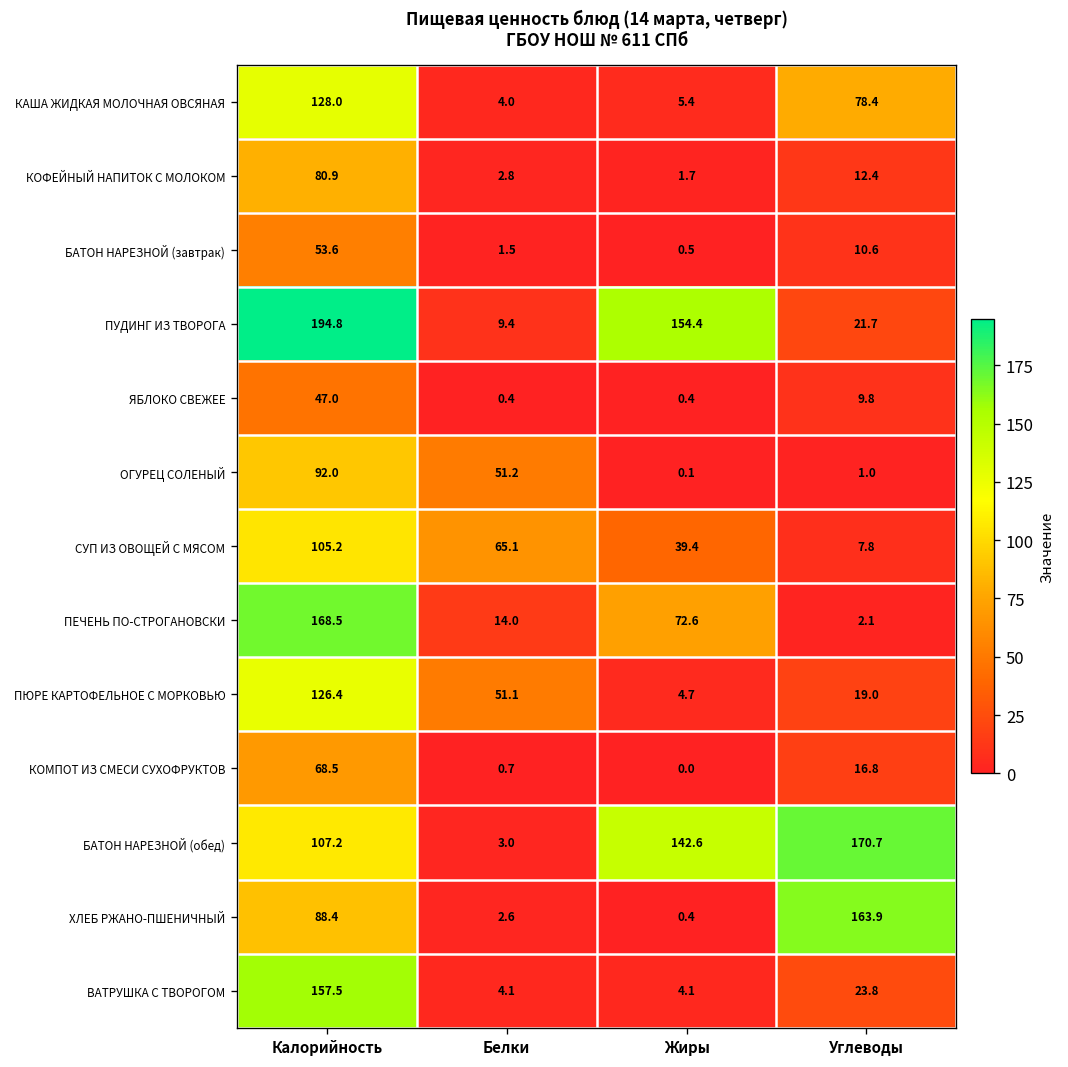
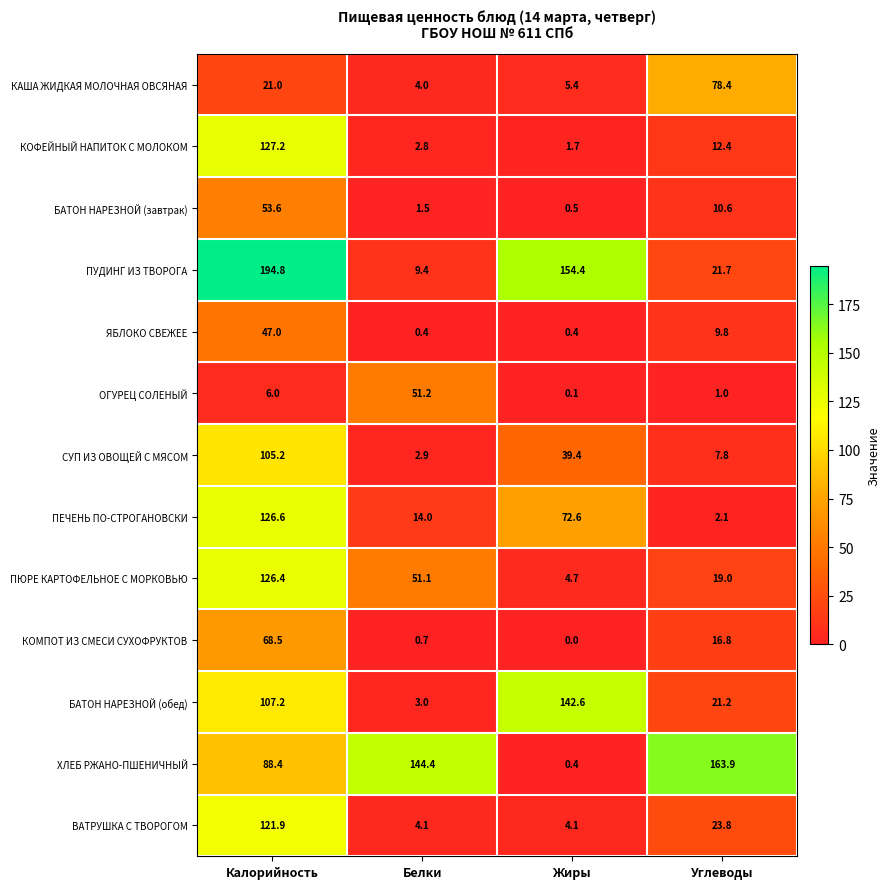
  {
    "КАША ЖИДКАЯ МОЛОЧНАЯ ОВСЯНАЯ": {
-     "Калорийность": 128.0,
+     "Калорийность": 21.0,
      "Белки": 4.0,
      "Жиры": 5.4,
      "Углеводы": 78.4
    },
    "КОФЕЙНЫЙ НАПИТОК С МОЛОКОМ": {
-     "Калорийность": 80.9,
+     "Калорийность": 127.2,
      "Белки": 2.8,
      "Жиры": 1.7,
      "Углеводы": 12.4
    },
    "БАТОН НАРЕЗНОЙ (завтрак)": {
      "Калорийность": 53.6,
      "Белки": 1.5,
      "Жиры": 0.5,
      "Углеводы": 10.6
    },
    "ПУДИНГ ИЗ ТВОРОГА": {
      "Калорийность": 194.8,
      "Белки": 9.4,
      "Жиры": 154.4,
      "Углеводы": 21.7
    },
    "ЯБЛОКО СВЕЖЕЕ": {
      "Калорийность": 47.0,
      "Белки": 0.4,
      "Жиры": 0.4,
      "Углеводы": 9.8
    },
    "ОГУРЕЦ СОЛЕНЫЙ": {
-     "Калорийность": 92.0,
+     "Калорийность": 6.0,
      "Белки": 51.2,
      "Жиры": 0.1,
      "Углеводы": 1.0
    },
    "СУП ИЗ ОВОЩЕЙ С МЯСОМ": {
      "Калорийность": 105.2,
-     "Белки": 65.1,
+     "Белки": 2.9,
      "Жиры": 39.4,
      "Углеводы": 7.8
    },
    "ПЕЧЕНЬ ПО-СТРОГАНОВСКИ": {
-     "Калорийность": 168.5,
+     "Калорийность": 126.6,
      "Белки": 14.0,
      "Жиры": 72.6,
      "Углеводы": 2.1
    },
    "ПЮРЕ КАРТОФЕЛЬНОЕ С МОРКОВЬЮ": {
      "Калорийность": 126.4,
      "Белки": 51.1,
      "Жиры": 4.7,
      "Углеводы": 19.0
    },
    "КОМПОТ ИЗ СМЕСИ СУХОФРУКТОВ": {
      "Калорийность": 68.5,
      "Белки": 0.7,
      "Жиры": 0.0,
      "Углеводы": 16.8
    },
    "БАТОН НАРЕЗНОЙ (обед)": {
      "Калорийность": 107.2,
      "Белки": 3.0,
      "Жиры": 142.6,
-     "Углеводы": 170.7
+     "Углеводы": 21.2
    },
    "ХЛЕБ РЖАНО-ПШЕНИЧНЫЙ": {
      "Калорийность": 88.4,
-     "Белки": 2.6,
+     "Белки": 144.4,
      "Жиры": 0.4,
      "Углеводы": 163.9
    },
    "ВАТРУШКА С ТВОРОГОМ": {
-     "Калорийность": 157.5,
+     "Калорийность": 121.9,
      "Белки": 4.1,
      "Жиры": 4.1,
      "Углеводы": 23.8
    }
  }
